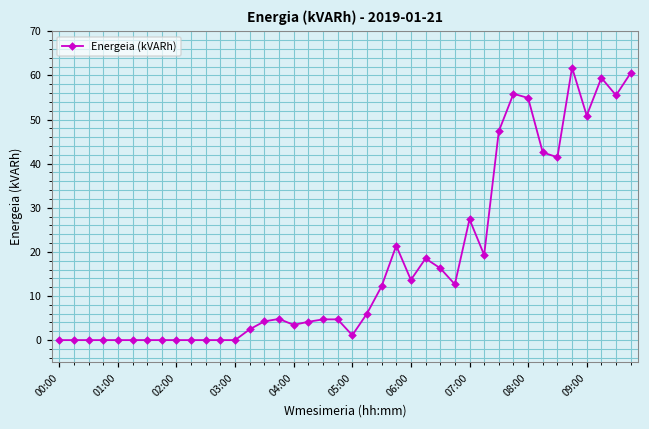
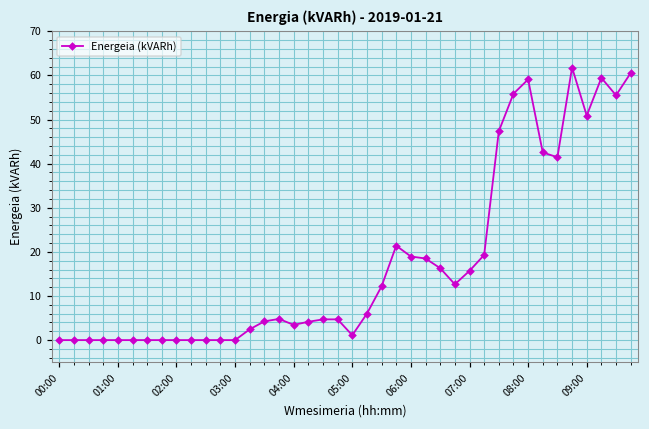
  {
    "00:00": 0,
    "01:00": 0,
    "02:00": 0,
    "03:00": 0,
    "04:00": 3,
    "05:00": 1,
-   "06:00": 14,
-   "07:00": 27,
-   "08:00": 55,
+   "06:00": 19,
+   "07:00": 16,
+   "08:00": 59,
    "09:00": 51
  }
